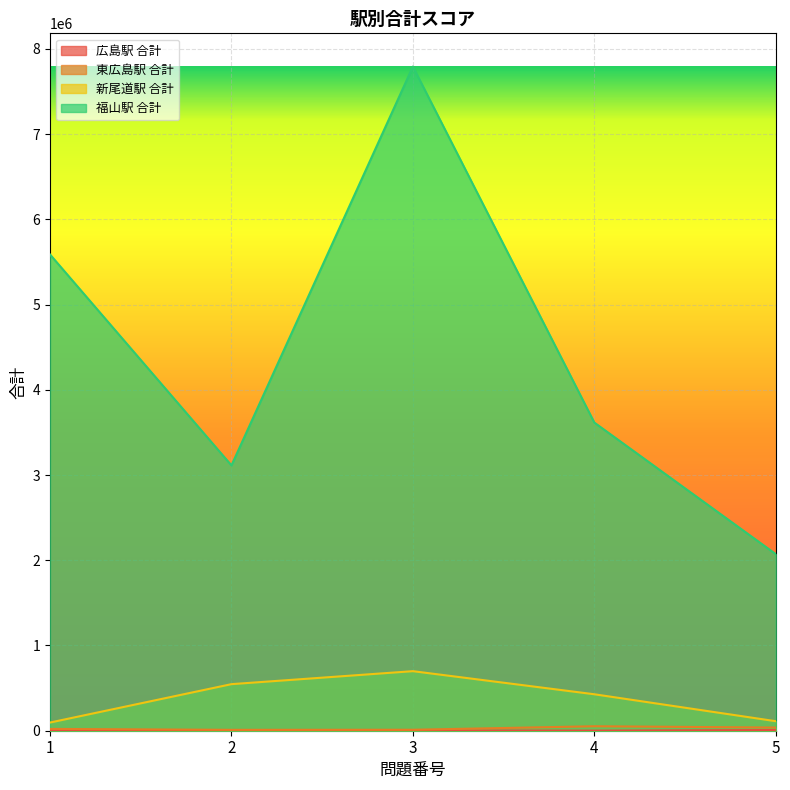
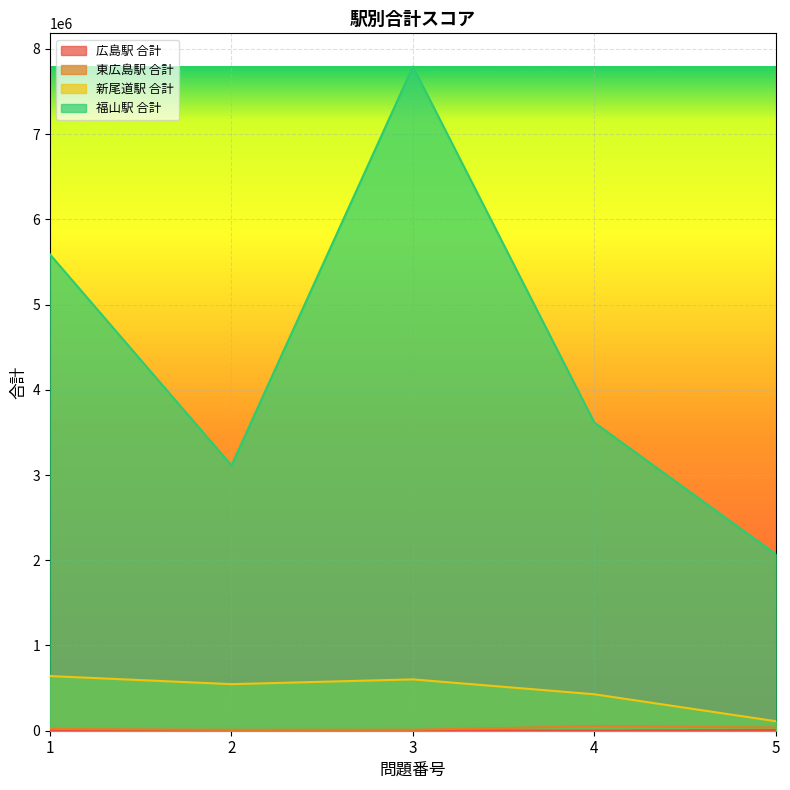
  {
    "新尾道駅 合計": {
-     "1": 100000,
+     "1": 600000,
      "2": 500000,
-     "3": 700000,
+     "3": 600000,
      "4": 400000,
      "5": 100000
    },
    "福山駅 合計": {
      "1": 5600000,
      "2": 3100000,
      "3": 7800000,
      "4": 3600000,
      "5": 2100000
    }
  }
